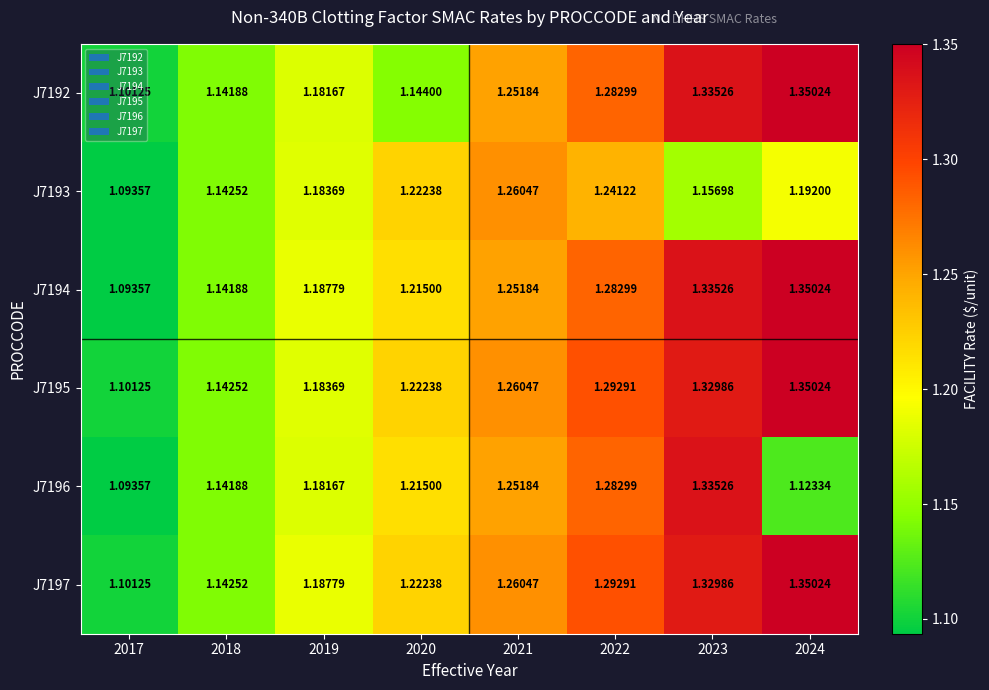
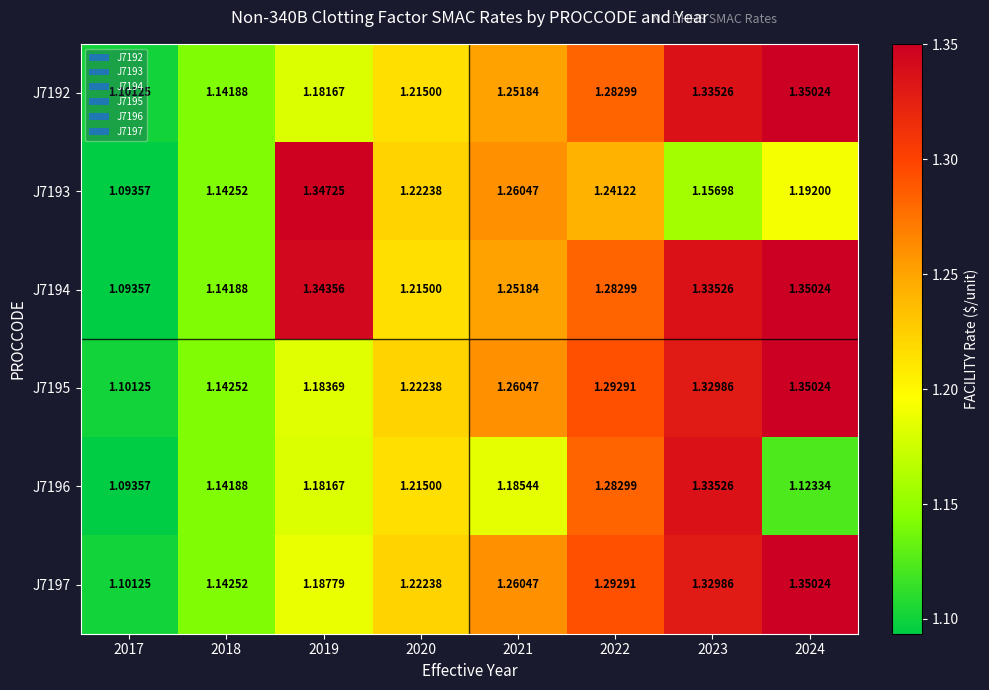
  {
    "J7192": {
      "2018": 1.14188,
      "2019": 1.18167,
-     "2020": 1.14400,
+     "2020": 1.21500,
      "2021": 1.25184,
      "2022": 1.28299,
      "2023": 1.33526,
      "2024": 1.35024
    },
    "J7193": {
      "2017": 1.09357,
      "2018": 1.14252,
-     "2019": 1.18369,
+     "2019": 1.34725,
      "2020": 1.22238,
      "2021": 1.26047,
      "2022": 1.24122,
      "2023": 1.15698,
      "2024": 1.19200
    },
    "J7194": {
      "2017": 1.09357,
      "2018": 1.14188,
-     "2019": 1.18779,
+     "2019": 1.34356,
      "2020": 1.21500,
      "2021": 1.25184,
      "2022": 1.28299,
      "2023": 1.33526,
      "2024": 1.35024
    },
    "J7195": {
      "2017": 1.10125,
      "2018": 1.14252,
      "2019": 1.18369,
      "2020": 1.22238,
      "2021": 1.26047,
      "2022": 1.29291,
      "2023": 1.32986,
      "2024": 1.35024
    },
    "J7196": {
      "2017": 1.09357,
      "2018": 1.14188,
      "2019": 1.18167,
      "2020": 1.21500,
-     "2021": 1.25184,
+     "2021": 1.18544,
      "2022": 1.28299,
      "2023": 1.33526,
      "2024": 1.12334
    },
    "J7197": {
      "2017": 1.10125,
      "2018": 1.14252,
      "2019": 1.18779,
      "2020": 1.22238,
      "2021": 1.26047,
      "2022": 1.29291,
      "2023": 1.32986,
      "2024": 1.35024
    }
  }
